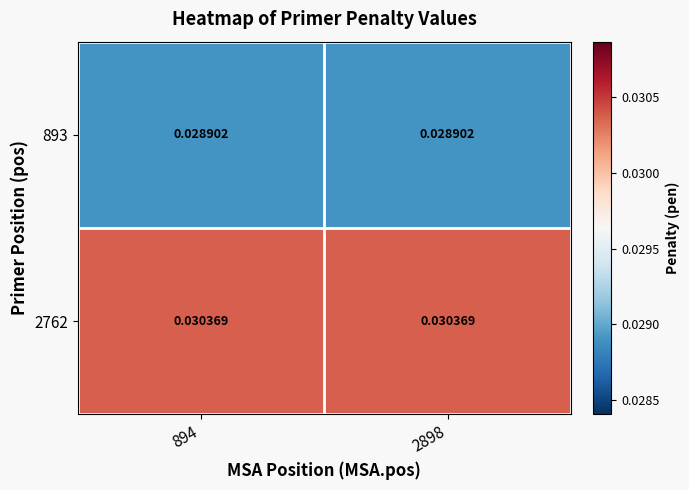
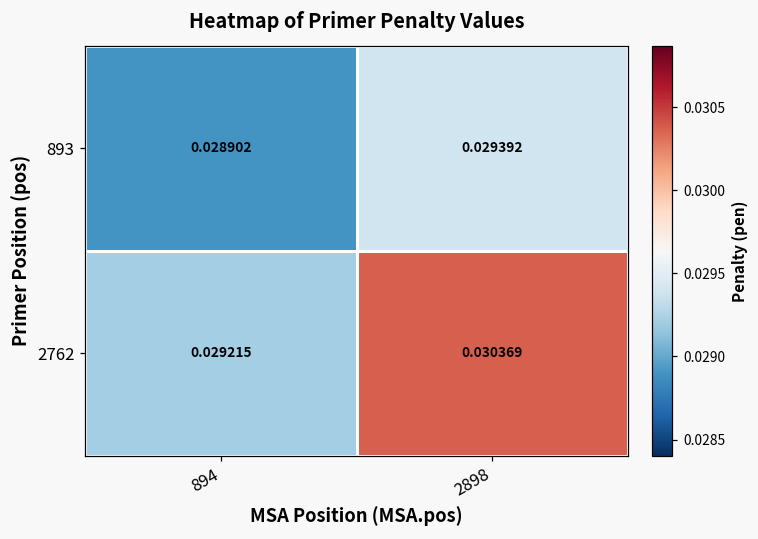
  {
    "893": {
      "894": 0.028902,
-     "2898": 0.028902
+     "2898": 0.029392
    },
    "2762": {
-     "894": 0.030369,
+     "894": 0.029215,
      "2898": 0.030369
    }
  }
